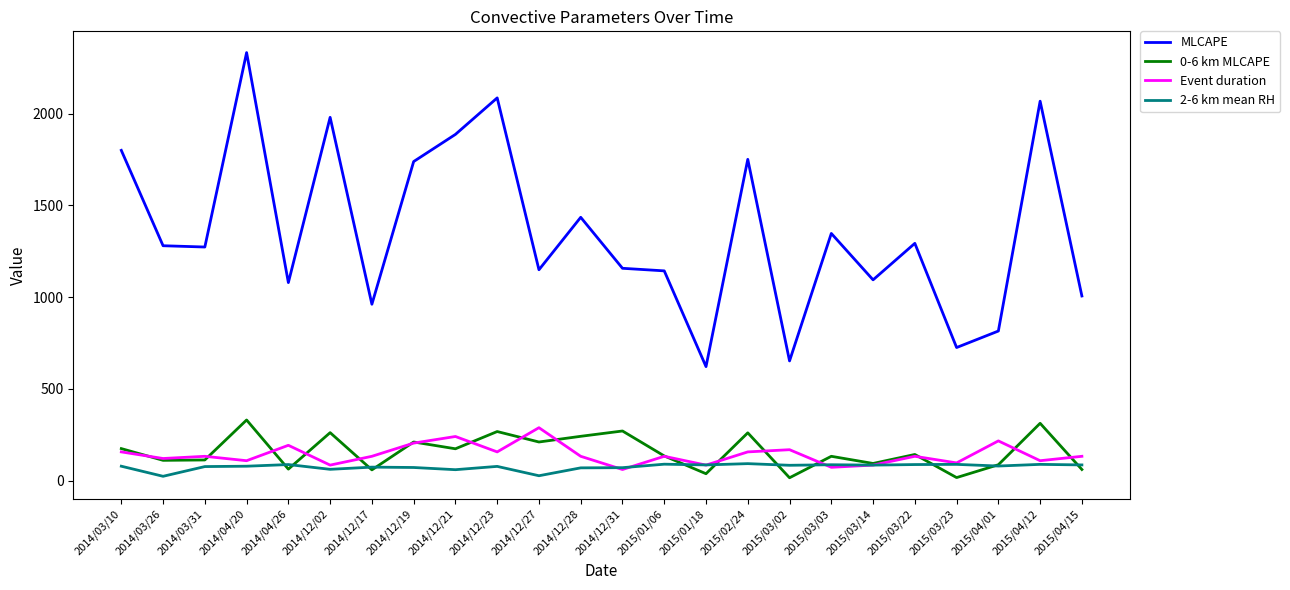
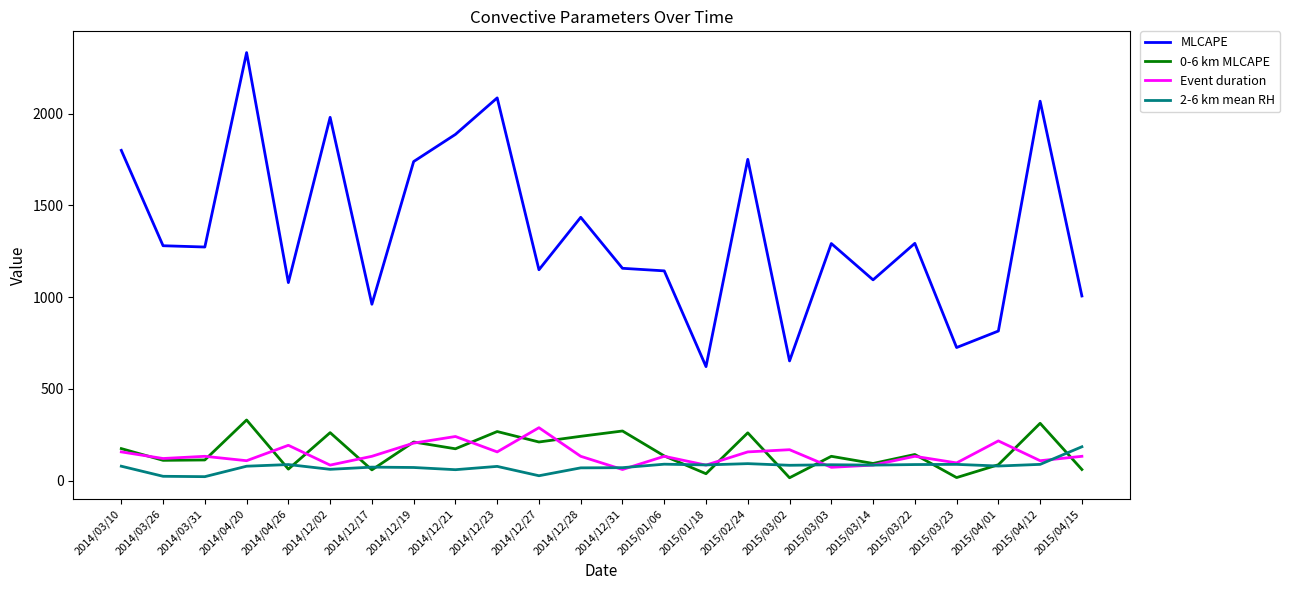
  {
    "MLCAPE": {
      "2014/03/10": 1800,
      "2014/03/26": 1280,
      "2014/03/31": 1270,
      "2014/04/20": 2330,
      "2014/04/26": 1080,
      "2014/12/02": 1980,
      "2014/12/17": 960,
      "2014/12/19": 1740,
      "2014/12/21": 1890,
      "2014/12/23": 2090,
      "2014/12/27": 1150,
      "2014/12/28": 1440,
      "2014/12/31": 1160,
      "2015/01/06": 1140,
      "2015/01/18": 620,
      "2015/02/24": 1750,
      "2015/03/02": 650,
-     "2015/03/03": 1350,
+     "2015/03/03": 1290,
      "2015/03/14": 1090,
      "2015/03/22": 1290,
      "2015/03/23": 730,
      "2015/04/01": 820,
      "2015/04/12": 2070,
      "2015/04/15": 1010
    },
    "0-6 km MLCAPE": {
      "2014/03/10": 170,
      "2014/03/31": 110,
      "2014/04/20": 330,
      "2014/04/26": 60,
      "2014/12/02": 260,
      "2014/12/17": 60,
      "2014/12/21": 170,
      "2014/12/23": 270,
      "2014/12/27": 210,
      "2014/12/28": 240,
      "2014/12/31": 270,
      "2015/01/18": 40,
      "2015/02/24": 260,
      "2015/03/02": 20,
      "2015/03/03": 130,
      "2015/03/23": 20,
      "2015/04/12": 310,
      "2015/04/15": 60
    },
    "Event duration": {
      "2014/03/10": 160,
      "2014/03/31": 130,
      "2014/04/20": 110,
      "2014/04/26": 190,
      "2014/12/02": 80,
      "2014/12/17": 130,
      "2014/12/21": 240,
      "2014/12/23": 160,
      "2014/12/27": 290,
      "2014/12/28": 130,
      "2015/02/24": 160,
      "2015/03/02": 170,
      "2015/03/03": 70,
      "2015/04/01": 220,
      "2015/04/12": 110,
      "2015/04/15": 130
    },
    "2-6 km mean RH": {
      "2014/03/10": 80,
      "2014/03/26": 20,
-     "2014/03/31": 80,
+     "2014/03/31": 20,
      "2014/04/20": 80,
      "2014/04/26": 90,
      "2014/12/02": 60,
      "2014/12/17": 70,
      "2014/12/19": 70,
      "2014/12/21": 60,
      "2014/12/23": 80,
      "2014/12/27": 30,
      "2014/12/28": 70,
      "2015/01/06": 90,
      "2015/02/24": 90,
      "2015/03/02": 80,
      "2015/03/03": 90,
      "2015/03/22": 90,
      "2015/04/12": 90,
-     "2015/04/15": 90
+     "2015/04/15": 180
    }
  }
